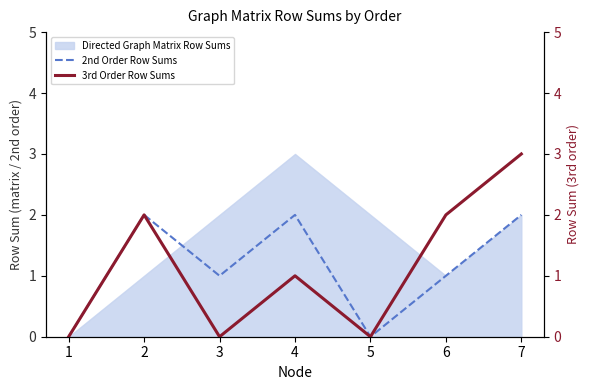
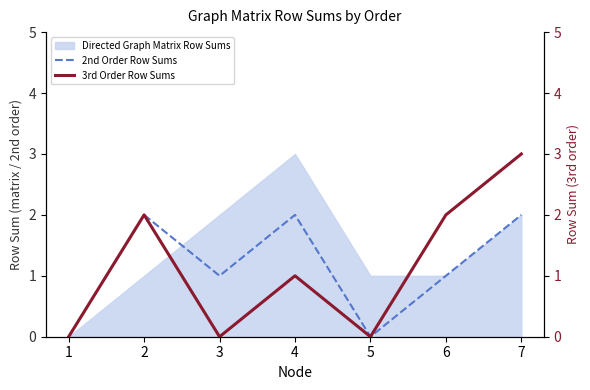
  {
    "2nd Order Row Sums": {
      "2": 2,
      "3": 1,
      "4": 2,
      "5": 0
    },
    "Directed Graph Matrix Row Sums": {
      "2": 1,
      "3": 2,
      "4": 3,
-     "5": 2
+     "5": 1
    },
    "3rd Order Row Sums": {
      "1": 0.0,
      "2": 2.0,
      "3": 0.0,
      "4": 1.0,
      "5": 0.0,
      "6": 2.0,
      "7": 3.0
    }
  }
